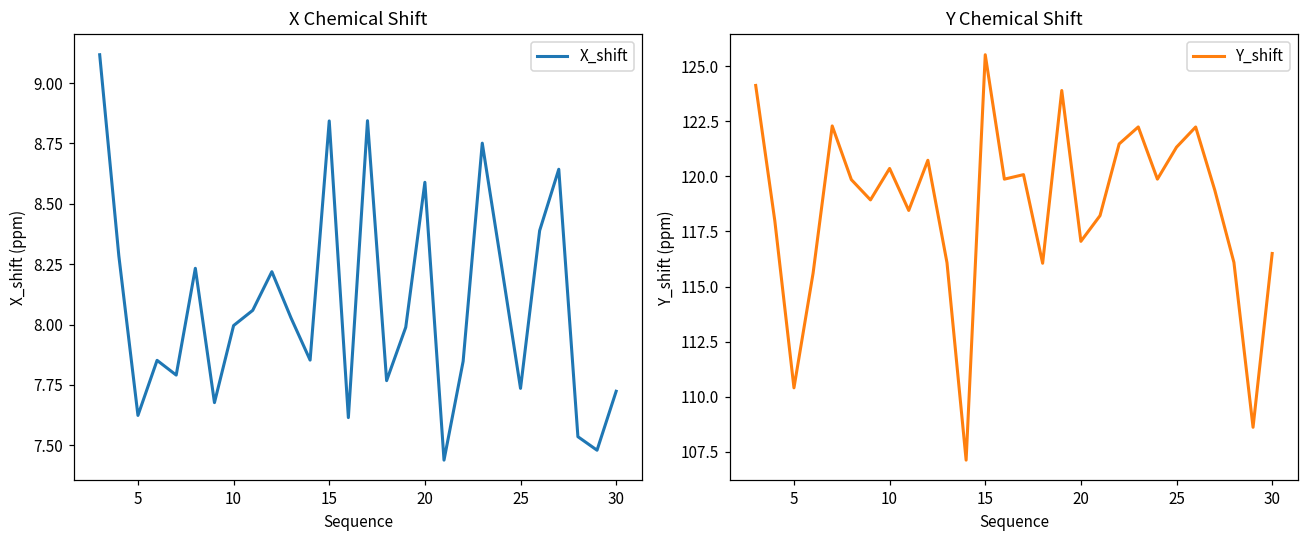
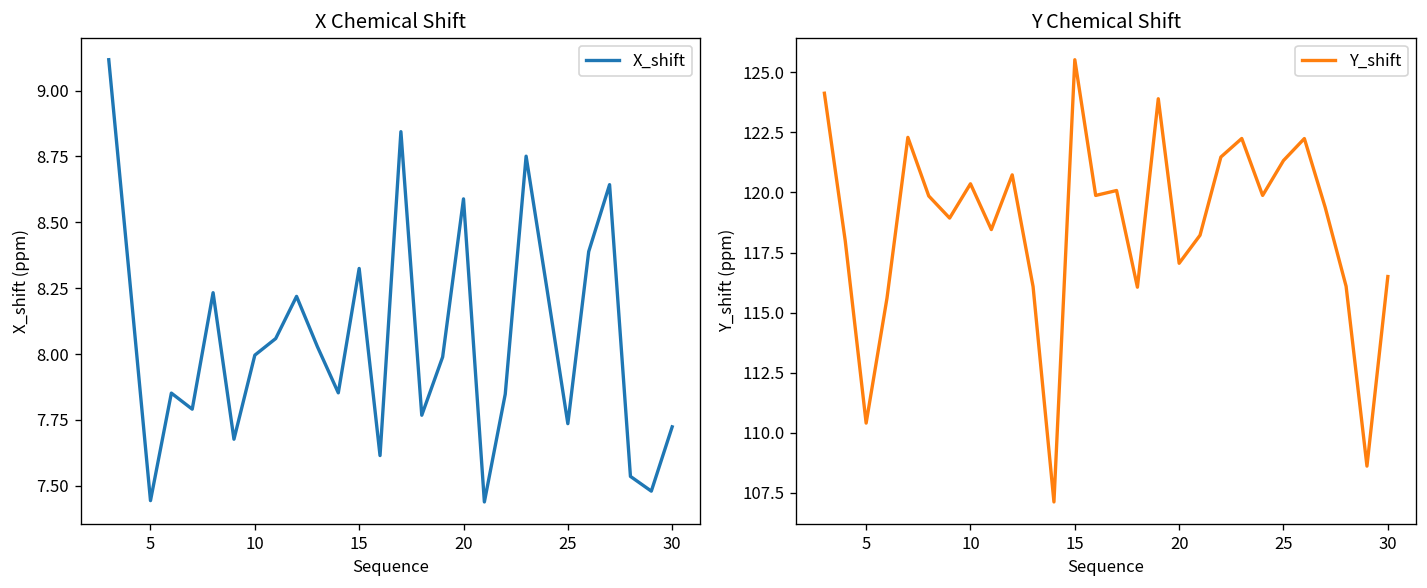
  {
    "X Chemical Shift": {
-     "5": 7.62,
+     "5": 7.44,
      "10": 8.00,
-     "15": 8.84,
+     "15": 8.33,
      "20": 8.59,
      "25": 7.74,
      "30": 7.72
    },
    "Y Chemical Shift": {
      "5": 110.4,
      "10": 120.4,
      "15": 125.5,
      "20": 117.1,
      "25": 121.3,
      "30": 116.5
    }
  }
